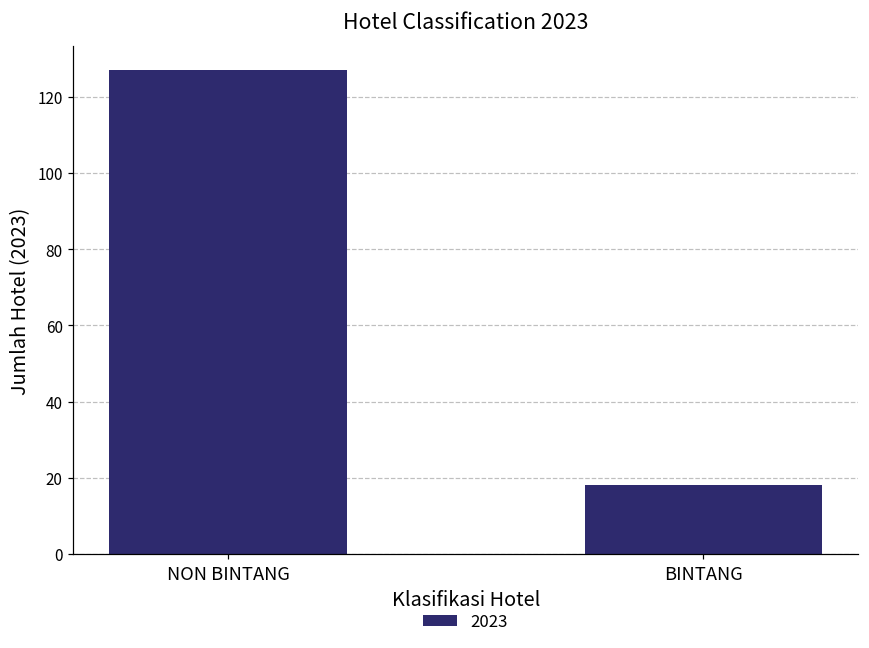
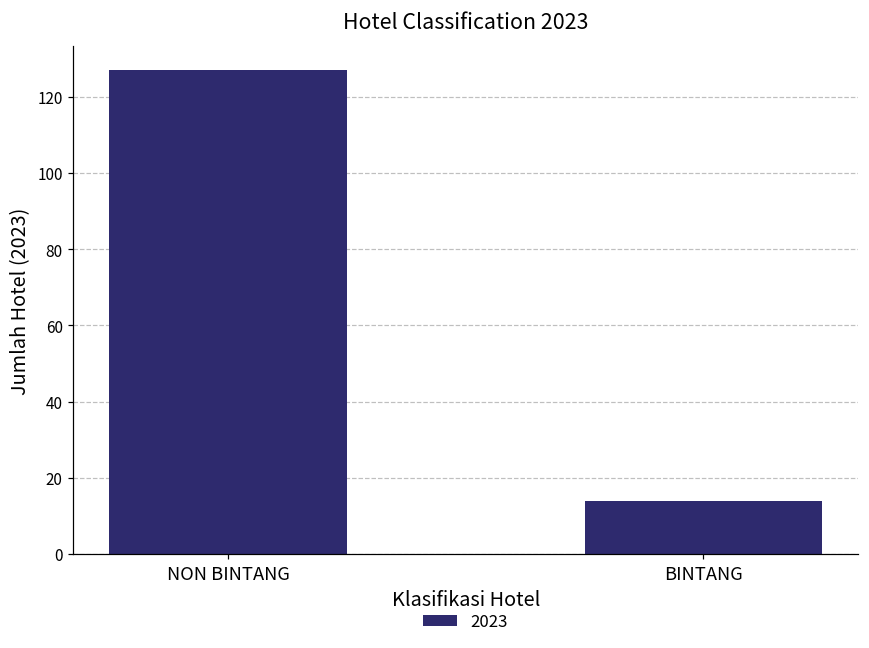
  {
    "NON BINTANG": 127,
-   "BINTANG": 18
+   "BINTANG": 14
  }
